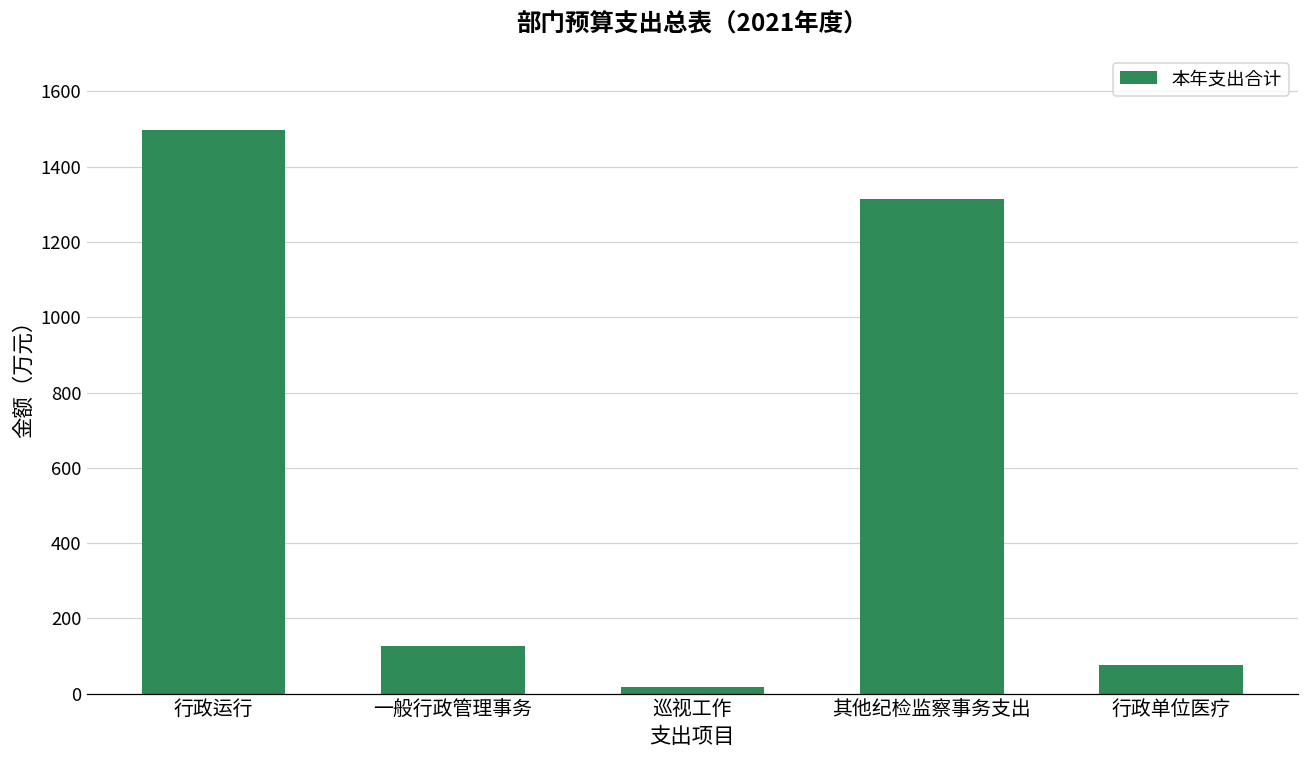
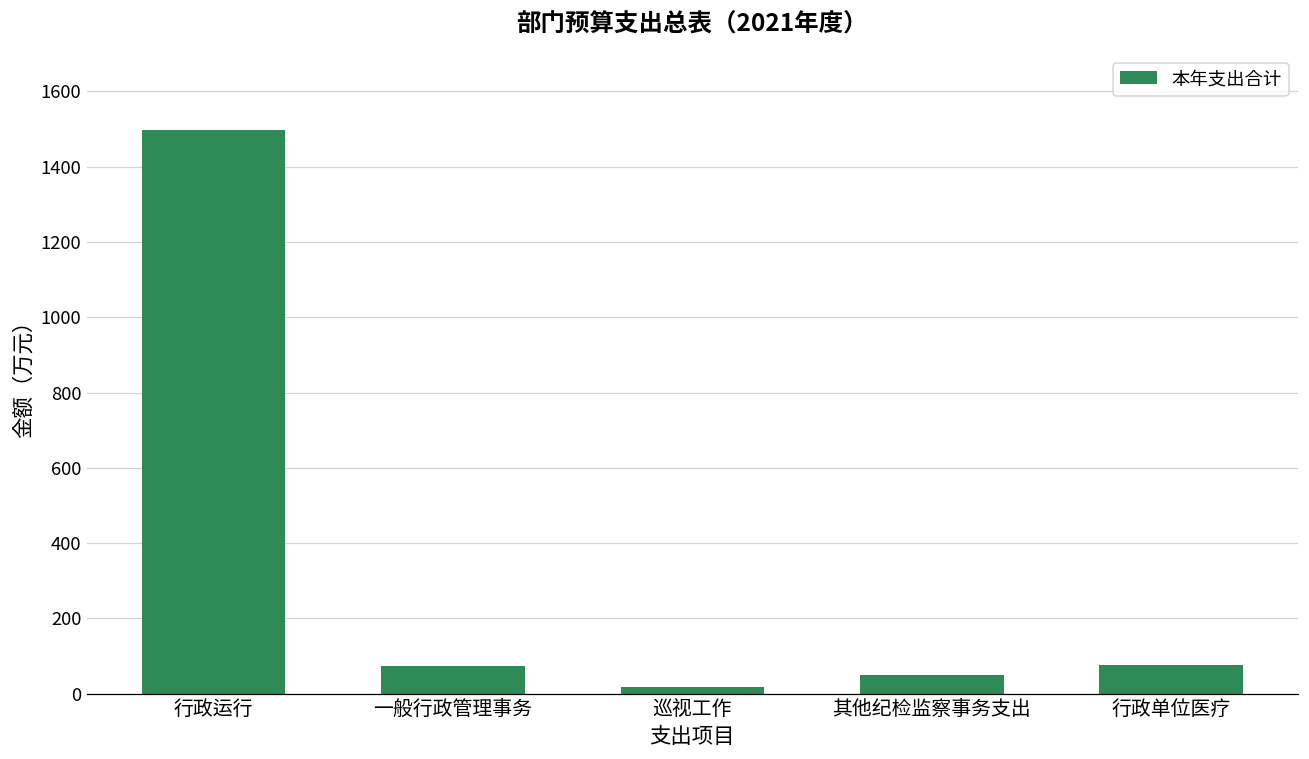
  {
    "行政运行": 1500,
-   "一般行政管理事务": 130,
+   "一般行政管理事务": 70,
    "巡视工作": 20,
-   "其他纪检监察事务支出": 1310,
+   "其他纪检监察事务支出": 50,
    "行政单位医疗": 80
  }
